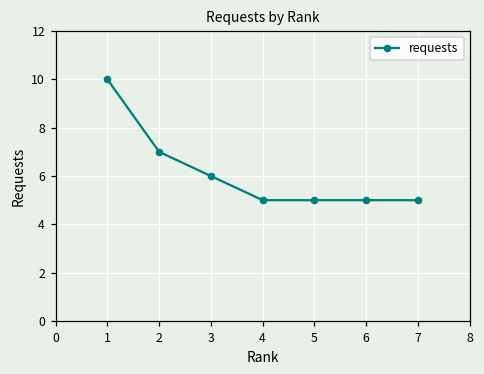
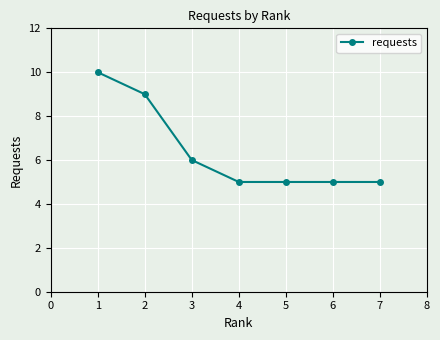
  {
    "1": 10,
-   "2": 7,
+   "2": 9,
    "3": 6,
    "4": 5,
    "5": 5,
    "6": 5,
    "7": 5
  }
